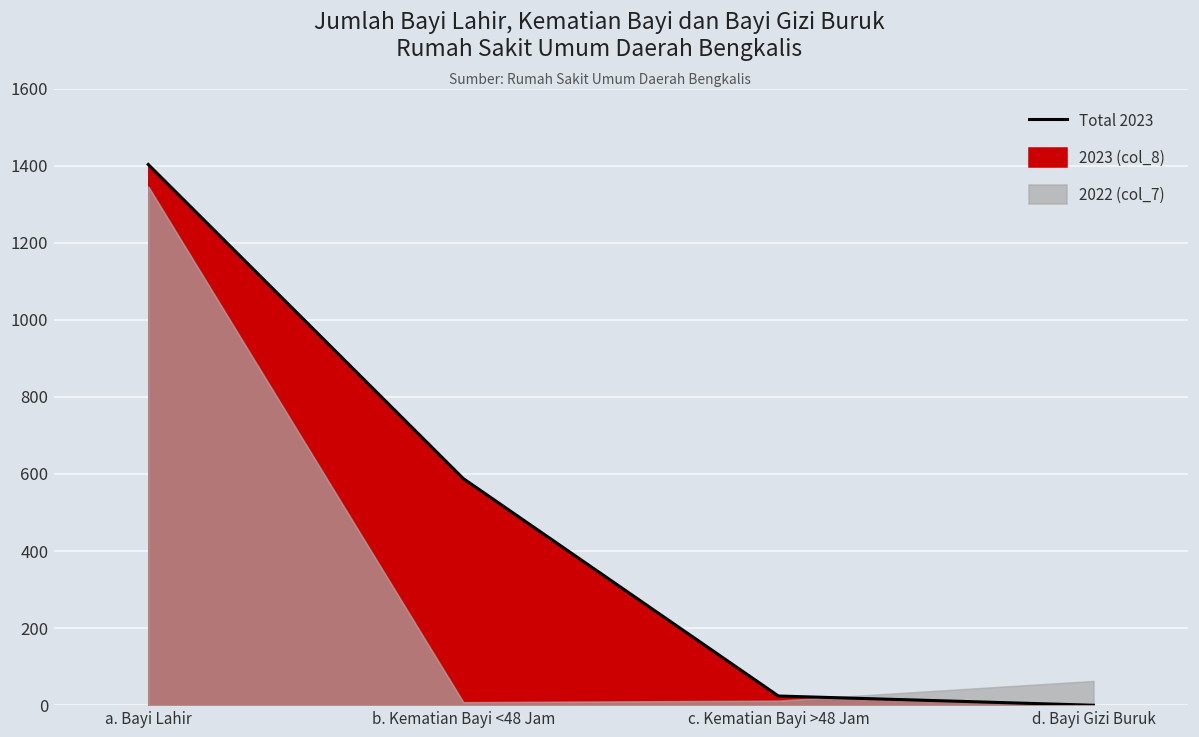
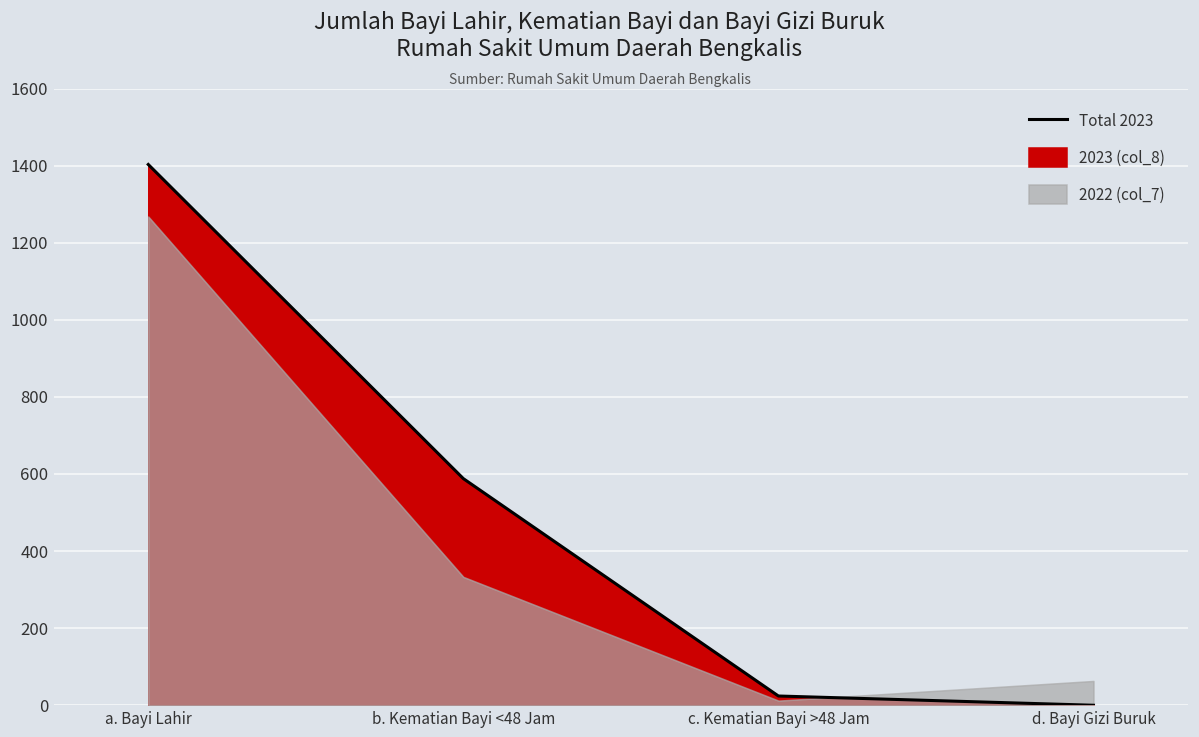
  {
    "2023 (col_8)": {
      "a. Bayi Lahir": 1400,
      "b. Kematian Bayi <48 Jam": 590,
      "c. Kematian Bayi >48 Jam": 20,
      "d. Bayi Gizi Buruk": 0
    },
    "2022 (col_7)": {
-     "a. Bayi Lahir": 1350,
-     "b. Kematian Bayi <48 Jam": 10,
+     "a. Bayi Lahir": 1270,
+     "b. Kematian Bayi <48 Jam": 330,
      "c. Kematian Bayi >48 Jam": 10,
      "d. Bayi Gizi Buruk": 60
    }
  }
